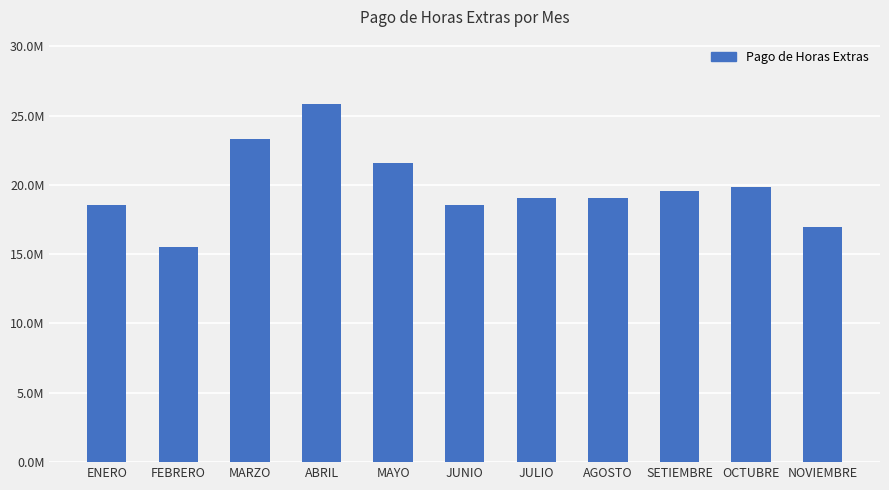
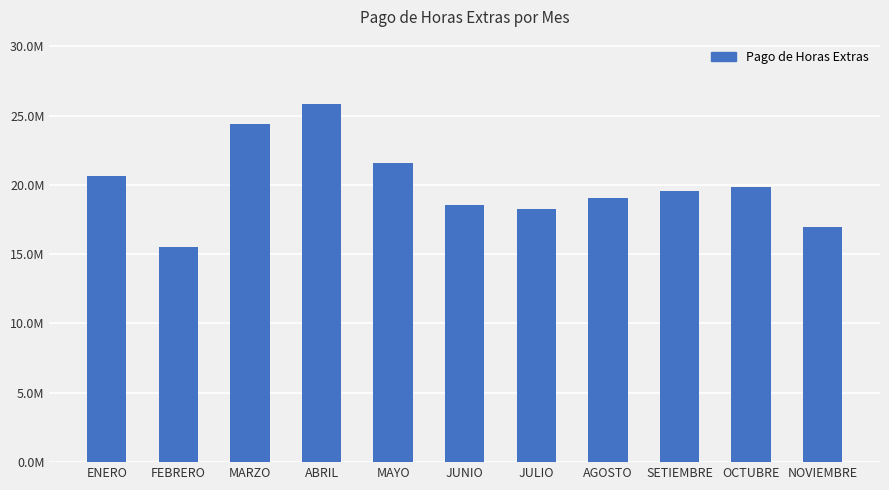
  {
-   "ENERO": 18600000,
+   "ENERO": 20600000,
    "FEBRERO": 15500000,
-   "MARZO": 23300000,
+   "MARZO": 24400000,
    "ABRIL": 25800000,
    "MAYO": 21600000,
    "JUNIO": 18600000,
-   "JULIO": 19000000,
+   "JULIO": 18200000,
    "AGOSTO": 19000000,
    "SETIEMBRE": 19500000,
    "OCTUBRE": 19900000,
    "NOVIEMBRE": 16900000
  }
